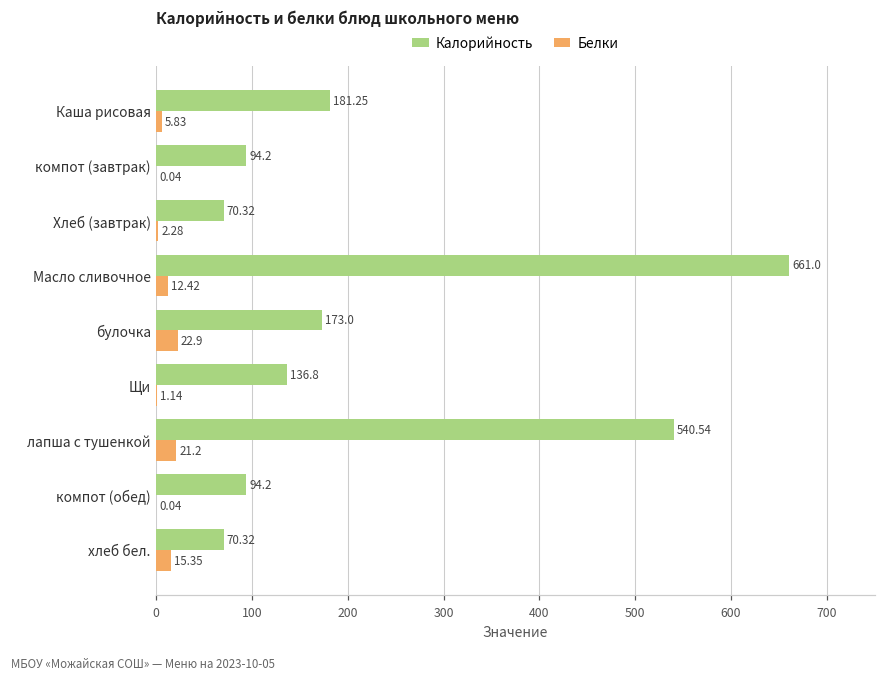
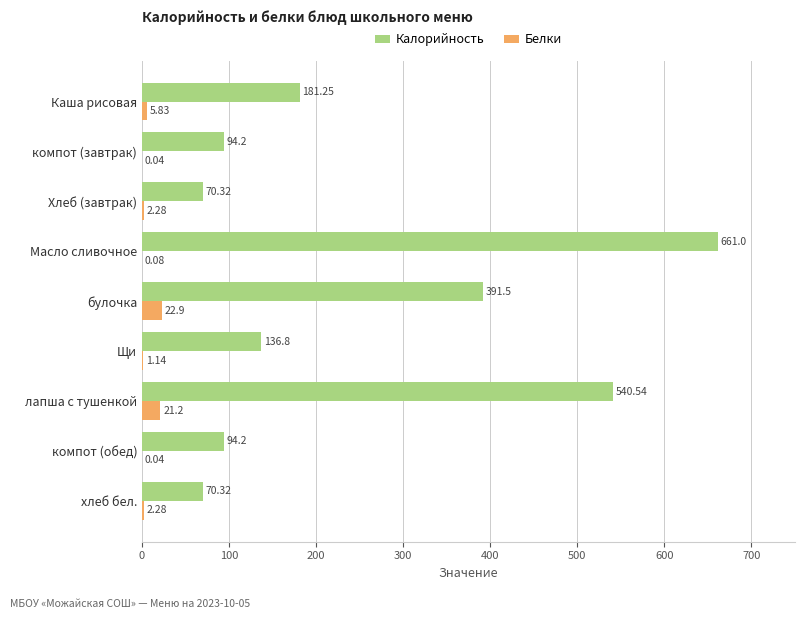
  {
    "Калорийность": {
      "Каша рисовая": 181.25,
      "компот (завтрак)": 94.2,
      "Хлеб (завтрак)": 70.32,
      "Масло сливочное": 661.0,
-     "булочка": 173.0,
+     "булочка": 391.5,
      "Щи": 136.8,
      "лапша с тушенкой": 540.54,
      "компот (обед)": 94.2,
      "хлеб бел.": 70.32
    },
    "Белки": {
      "Каша рисовая": 5.83,
      "компот (завтрак)": 0.04,
      "Хлеб (завтрак)": 2.28,
-     "Масло сливочное": 12.42,
+     "Масло сливочное": 0.08,
      "булочка": 22.9,
      "Щи": 1.14,
      "лапша с тушенкой": 21.2,
      "компот (обед)": 0.04,
-     "хлеб бел.": 15.35
+     "хлеб бел.": 2.28
    }
  }
